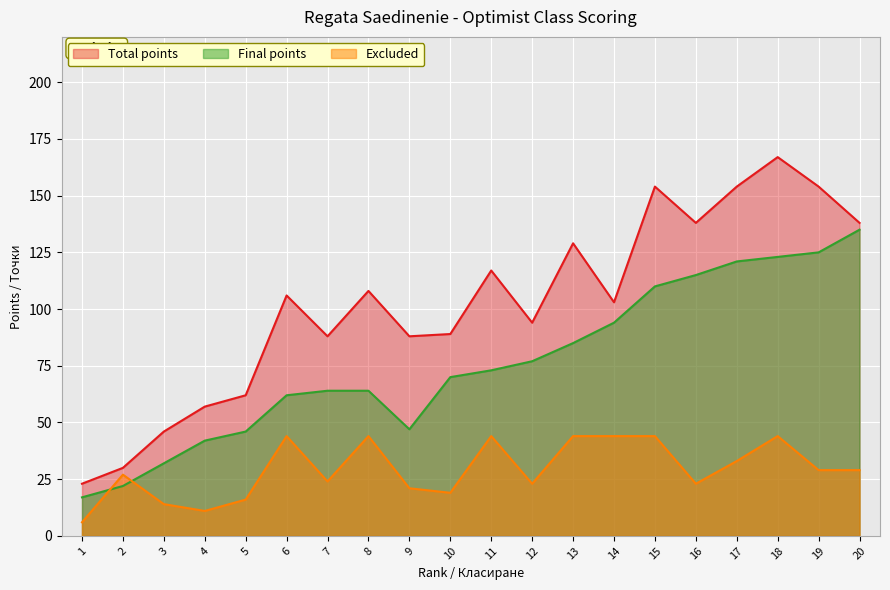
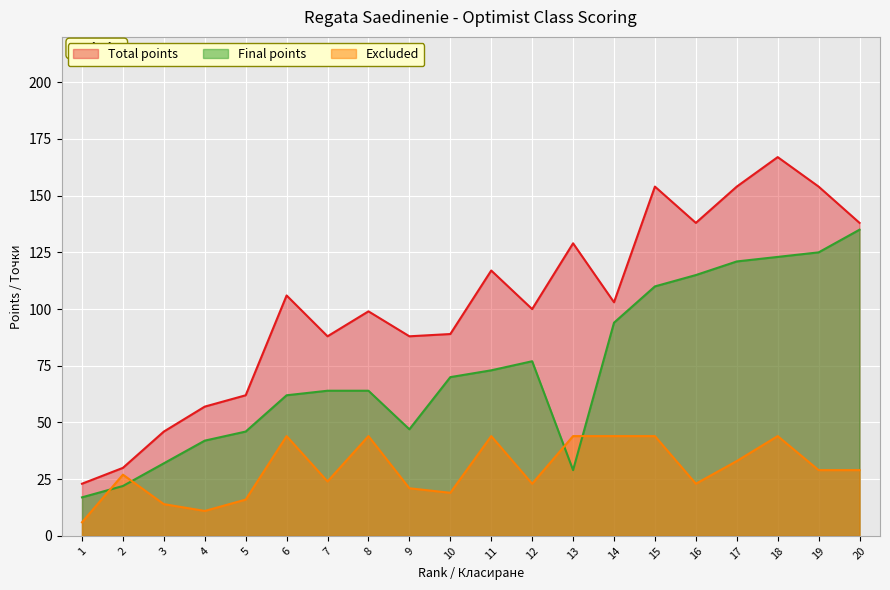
  {
    "Total points": {
      "1": 23,
      "2": 30,
      "3": 46,
      "4": 57,
      "5": 62,
      "6": 106,
      "7": 88,
-     "8": 108,
+     "8": 99,
      "9": 88,
      "10": 89,
      "11": 117,
-     "12": 94,
+     "12": 100,
      "13": 129,
      "14": 103,
      "15": 154,
      "16": 138,
      "17": 154,
      "18": 167,
      "19": 154,
      "20": 138
    },
    "Final points": {
      "1": 17,
      "2": 22,
      "3": 32,
      "4": 42,
      "5": 46,
      "6": 62,
      "7": 64,
      "8": 64,
      "9": 47,
      "10": 70,
      "11": 73,
      "12": 77,
-     "13": 85,
+     "13": 29,
      "14": 94,
      "15": 110,
      "16": 115,
      "17": 121,
      "18": 123,
      "19": 125,
      "20": 135
    },
    "Excluded": {
      "1": 6,
      "2": 27,
      "3": 14,
      "4": 11,
      "5": 16,
      "6": 44,
      "7": 24,
      "8": 44,
      "9": 21,
      "10": 19,
      "11": 44,
      "12": 23,
      "13": 44,
      "14": 44,
      "15": 44,
      "16": 23,
      "17": 33,
      "18": 44,
      "19": 29,
      "20": 29
    }
  }
